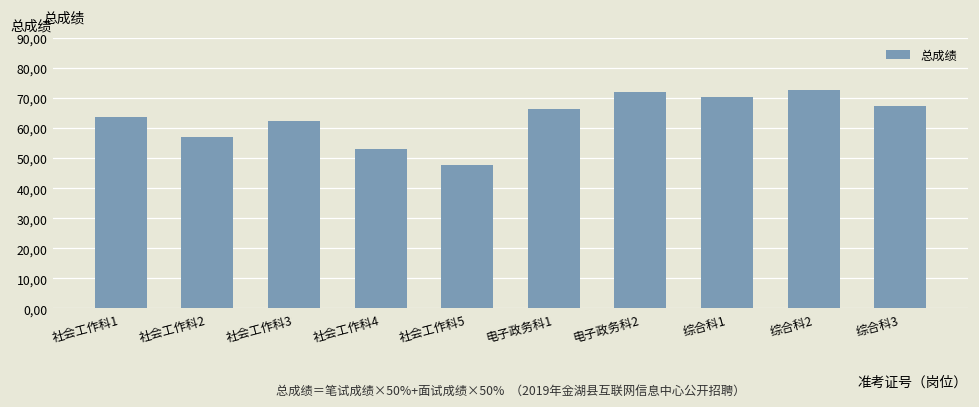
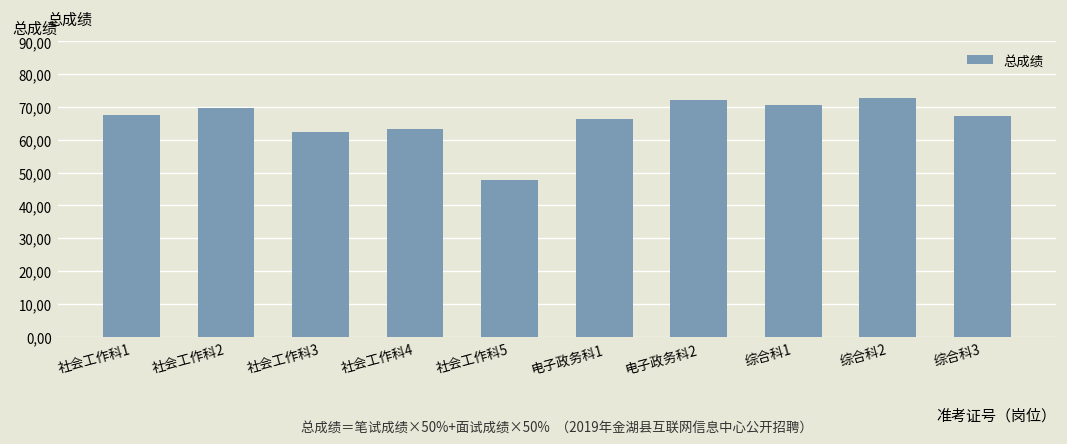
  {
-   "社会工作科1": 6400,
-   "社会工作科2": 5700,
+   "社会工作科1": 6800,
+   "社会工作科2": 7000,
    "社会工作科3": 6200,
-   "社会工作科4": 5300,
+   "社会工作科4": 6300,
    "社会工作科5": 4800,
    "电子政务科1": 6600,
    "电子政务科2": 7200,
    "综合科1": 7100,
    "综合科2": 7300,
    "综合科3": 6700
  }
